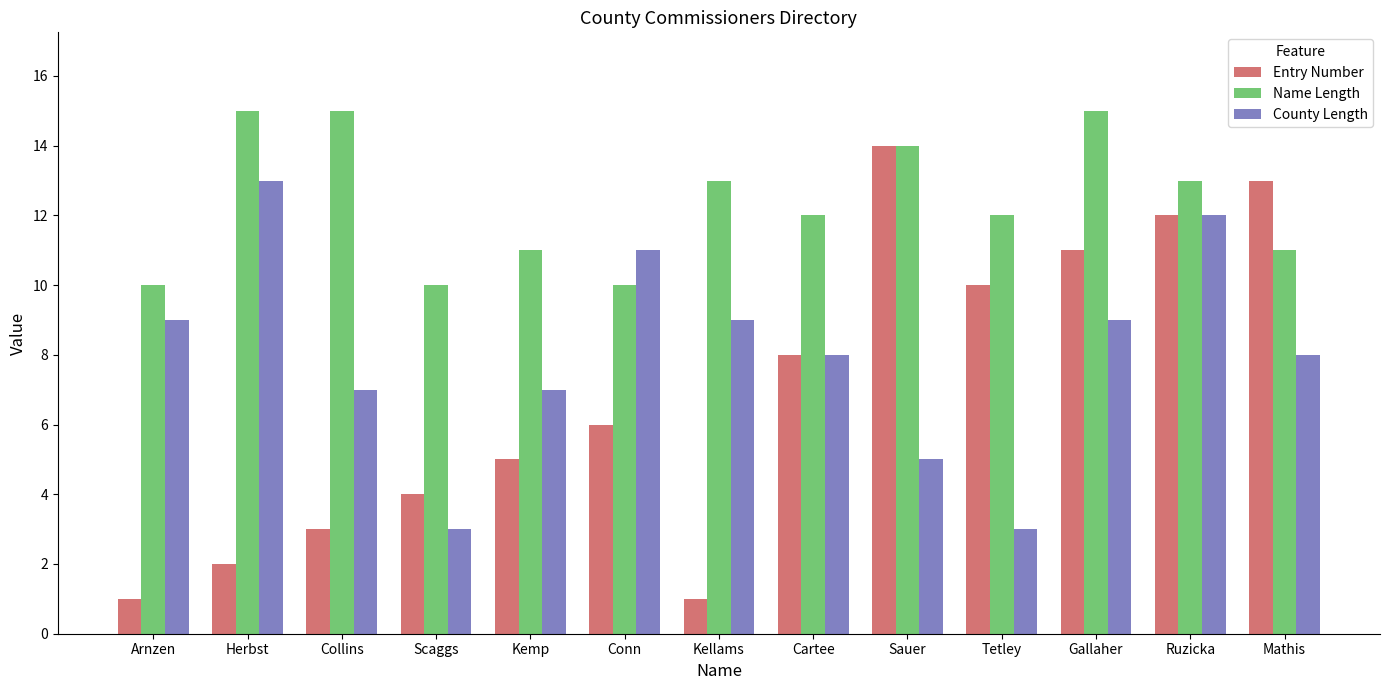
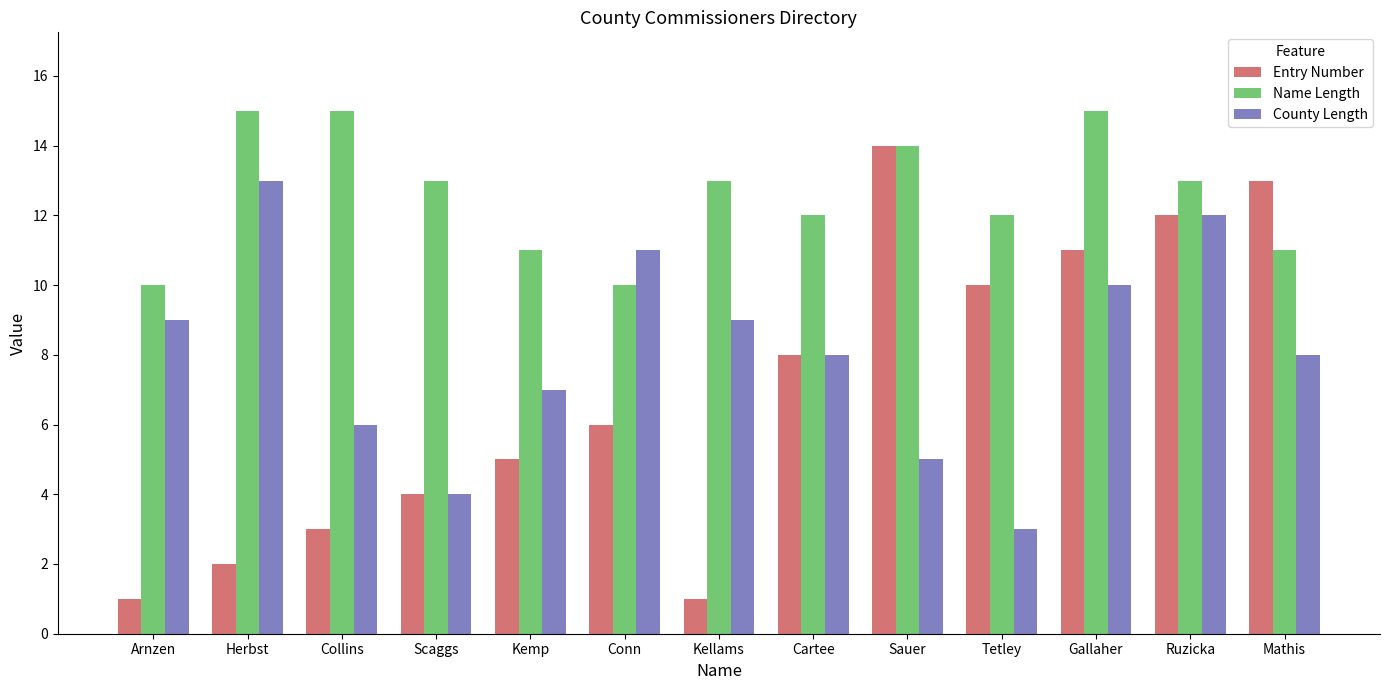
  {
    "Entry Number": {
      "Arnzen": 1,
      "Herbst": 2,
      "Collins": 3,
      "Scaggs": 4,
      "Kemp": 5,
      "Conn": 6,
      "Kellams": 1,
      "Cartee": 8,
      "Sauer": 14,
      "Tetley": 10,
      "Gallaher": 11,
      "Ruzicka": 12,
      "Mathis": 13
    },
    "Name Length": {
      "Arnzen": 10,
      "Herbst": 15,
      "Collins": 15,
-     "Scaggs": 10,
+     "Scaggs": 13,
      "Kemp": 11,
      "Conn": 10,
      "Kellams": 13,
      "Cartee": 12,
      "Sauer": 14,
      "Tetley": 12,
      "Gallaher": 15,
      "Ruzicka": 13,
      "Mathis": 11
    },
    "County Length": {
      "Arnzen": 9,
      "Herbst": 13,
-     "Collins": 7,
-     "Scaggs": 3,
+     "Collins": 6,
+     "Scaggs": 4,
      "Kemp": 7,
      "Conn": 11,
      "Kellams": 9,
      "Cartee": 8,
      "Sauer": 5,
      "Tetley": 3,
-     "Gallaher": 9,
+     "Gallaher": 10,
      "Ruzicka": 12,
      "Mathis": 8
    }
  }
